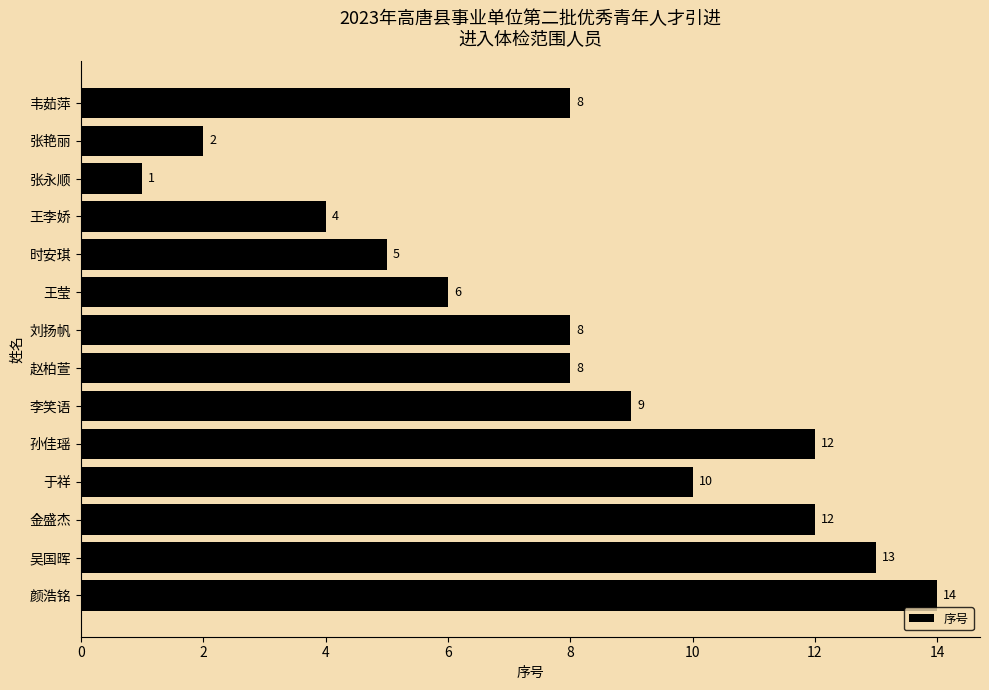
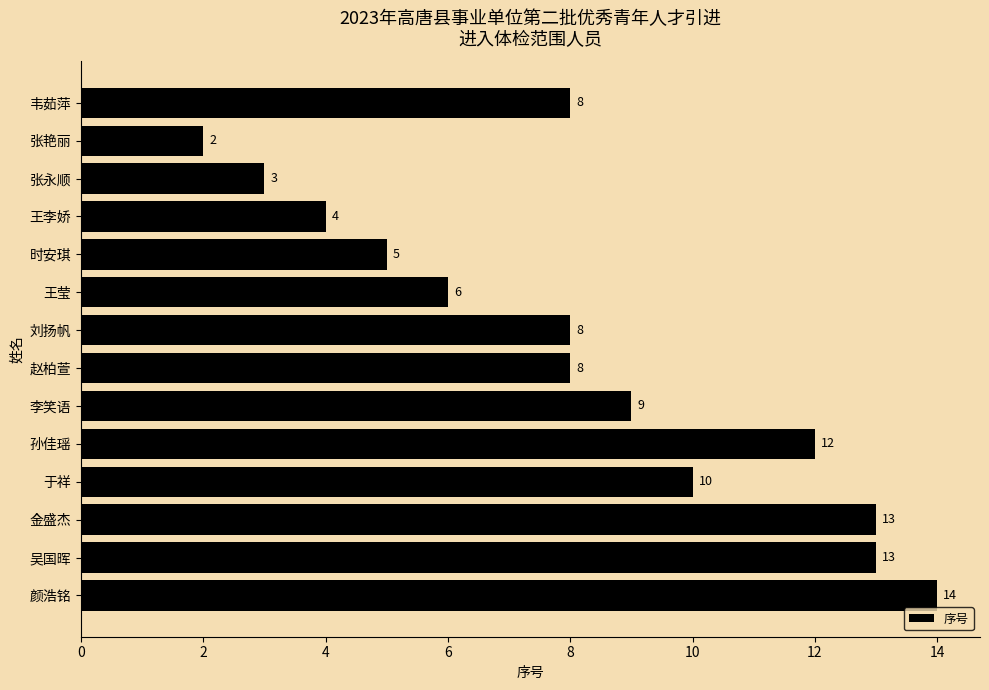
  {
    "韦茹萍": 8,
    "张艳丽": 2,
-   "张永顺": 1,
+   "张永顺": 3,
    "王李娇": 4,
    "时安琪": 5,
    "王莹": 6,
    "刘扬帆": 8,
    "赵柏萱": 8,
    "李笑语": 9,
    "孙佳瑶": 12,
    "于祥": 10,
-   "金盛杰": 12,
+   "金盛杰": 13,
    "吴国晖": 13,
    "颜浩铭": 14
  }
